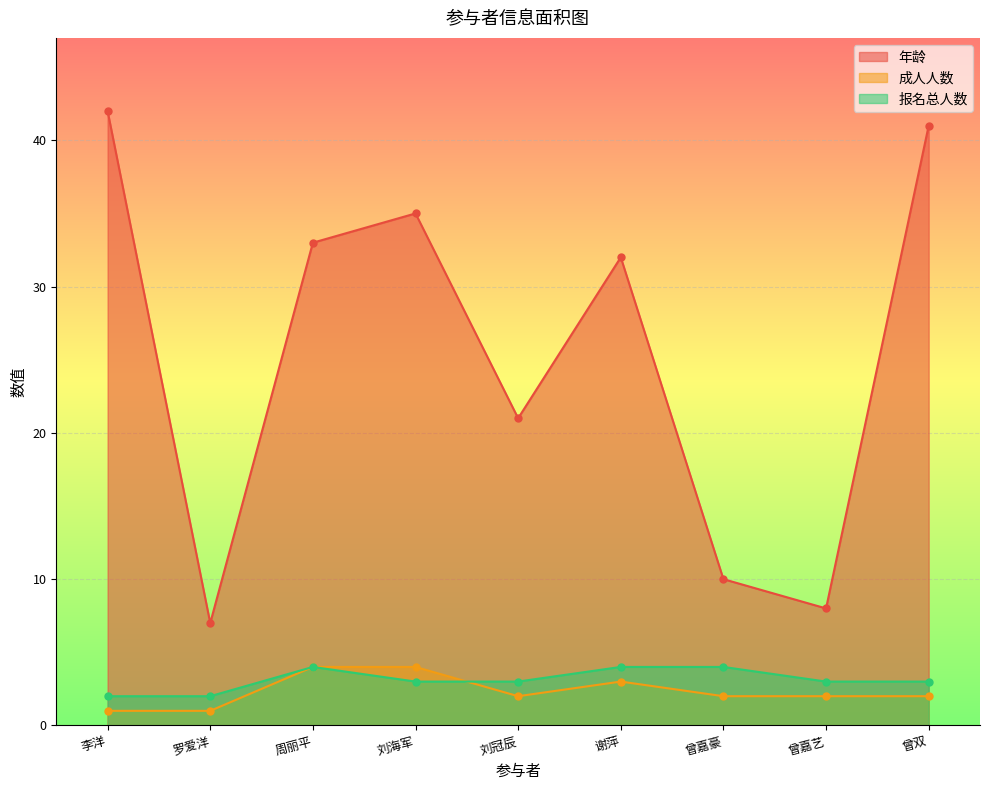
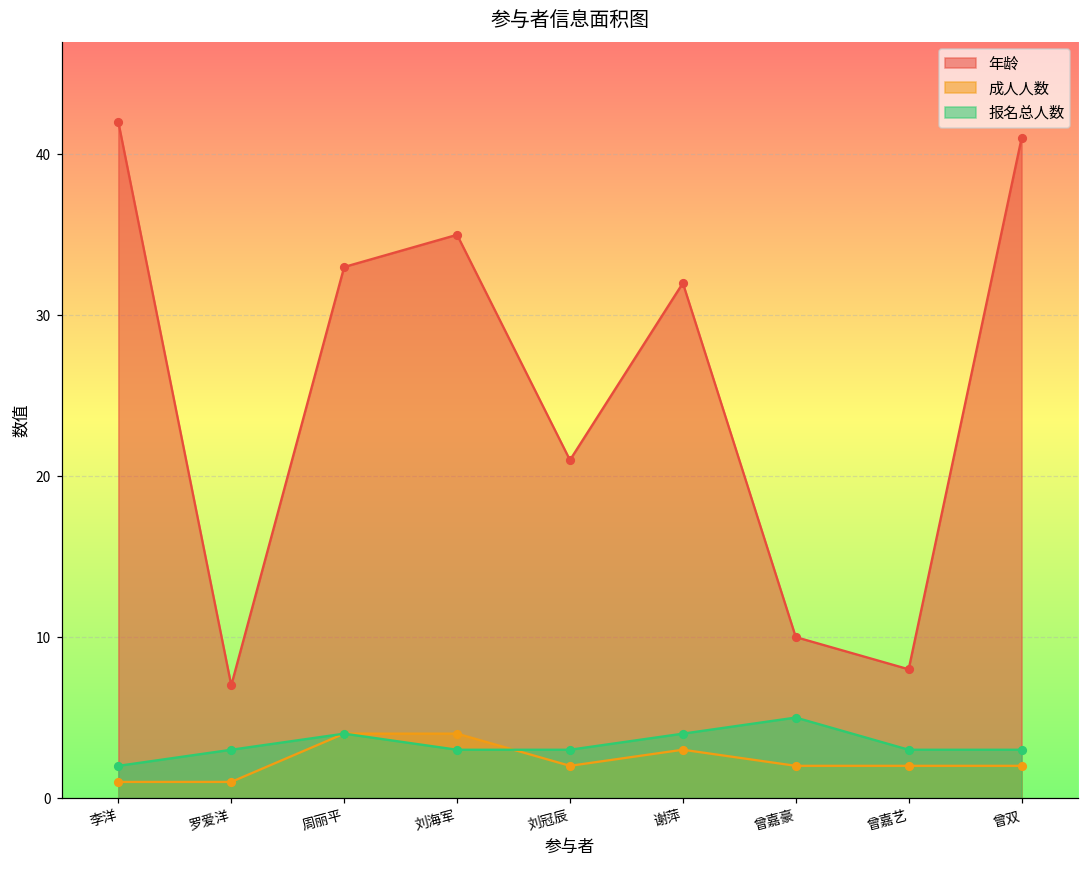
  {
    "年龄": {
      "李洋": 42,
      "罗爱洋": 7,
      "周丽平": 33,
      "刘海军": 35,
      "刘冠辰": 21,
      "谢萍": 32,
      "曾嘉豪": 10,
      "曾嘉艺": 8,
      "曾双": 41
    },
    "成人人数": {
      "李洋": 1,
      "罗爱洋": 1,
      "刘海军": 4,
      "刘冠辰": 2,
      "谢萍": 3,
      "曾嘉豪": 2,
      "曾嘉艺": 2,
      "曾双": 2
    },
    "报名总人数": {
      "李洋": 2,
-     "罗爱洋": 2,
+     "罗爱洋": 3,
      "刘海军": 3,
      "刘冠辰": 3,
      "谢萍": 4,
-     "曾嘉豪": 4,
+     "曾嘉豪": 5,
      "曾嘉艺": 3,
      "曾双": 3
    }
  }
